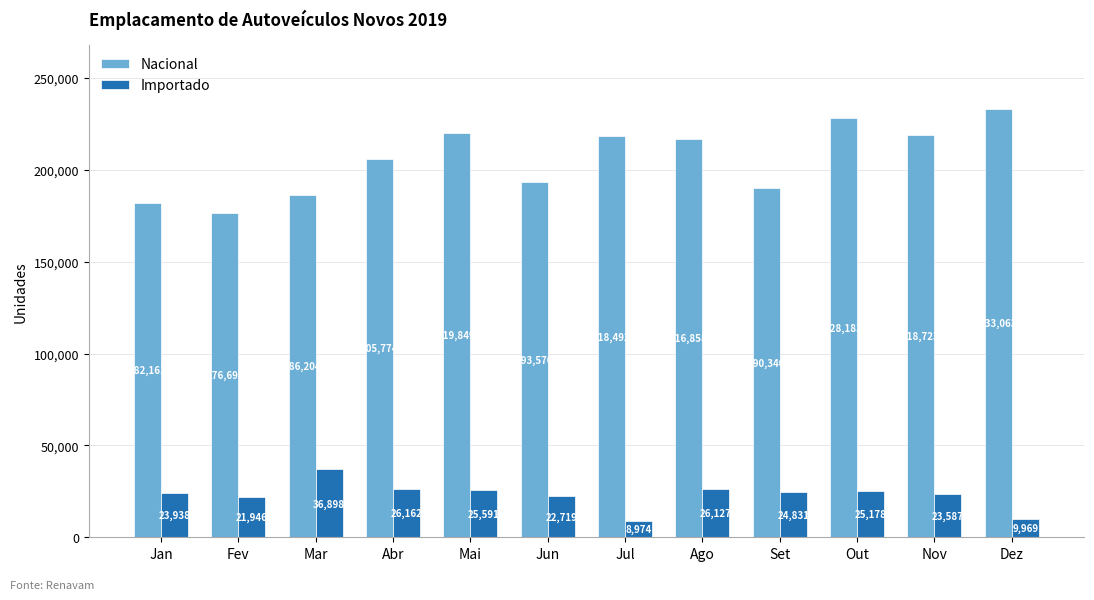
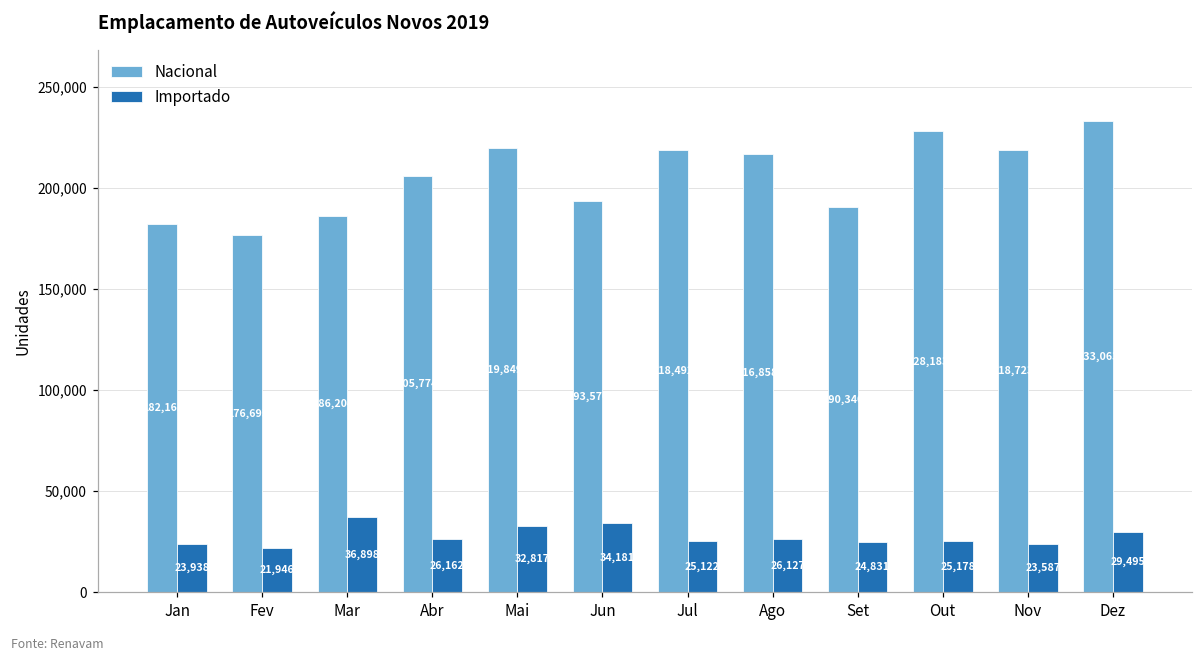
  {
    "Nacional": {
      "Jan": "182,161",
      "Fev": "176,695",
      "Mar": "186,204",
      "Abr": "205,774",
      "Mai": "219,849",
      "Jun": "193,570",
      "Jul": "218,492",
      "Ago": "216,858",
      "Set": "190,340",
      "Out": "228,183",
      "Nov": "218,723",
      "Dez": "233,063"
    },
    "Importado": {
      "Jan": "23,938",
      "Fev": "21,946",
      "Mar": "36,898",
      "Abr": "26,162",
-     "Mai": "25,591",
-     "Jun": "22,719",
-     "Jul": "8,974",
+     "Mai": "32,817",
+     "Jun": "34,181",
+     "Jul": "25,122",
      "Ago": "26,127",
      "Set": "24,831",
      "Out": "25,178",
      "Nov": "23,587",
-     "Dez": "9,969"
+     "Dez": "29,495"
    }
  }
